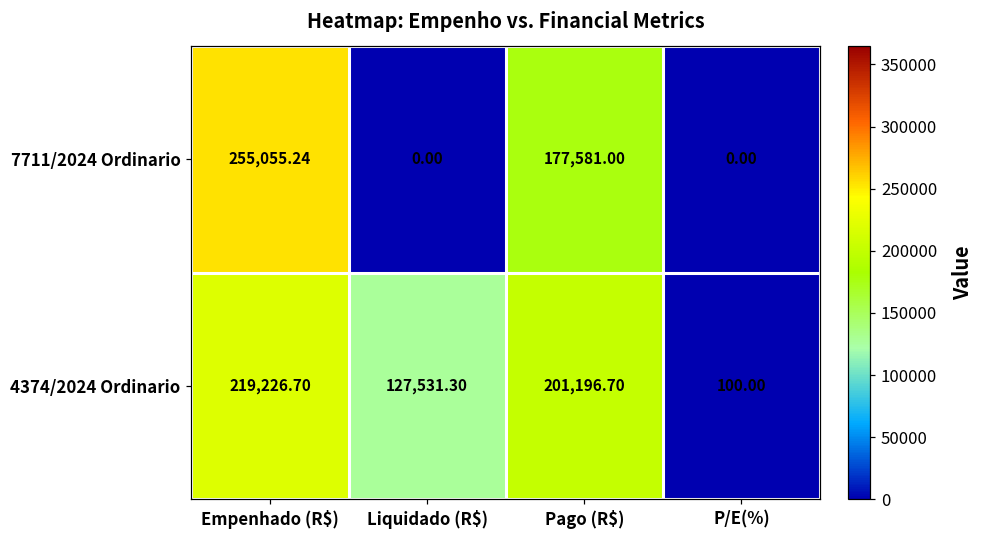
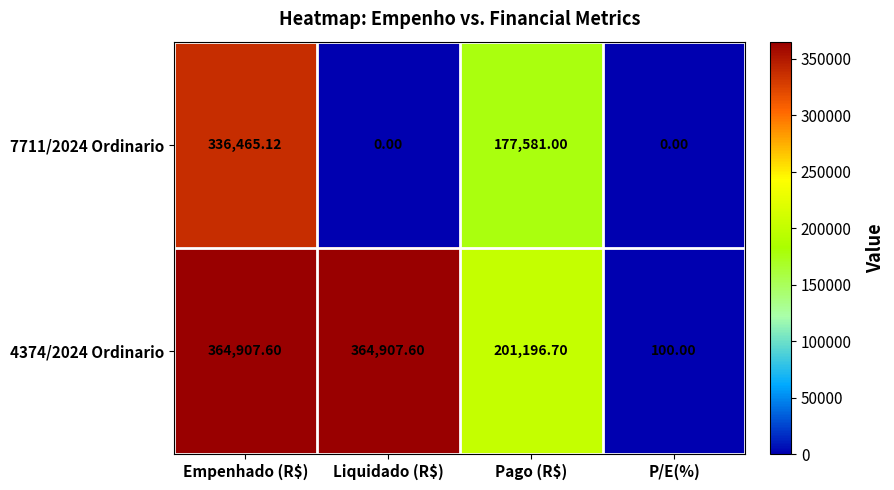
  {
    "7711/2024 Ordinario": {
-     "Empenhado (R$)": "255,055.24",
+     "Empenhado (R$)": "336,465.12",
      "Liquidado (R$)": "0.00",
      "Pago (R$)": "177,581.00",
      "P/E(%)": "0.00"
    },
    "4374/2024 Ordinario": {
-     "Empenhado (R$)": "219,226.70",
-     "Liquidado (R$)": "127,531.30",
+     "Empenhado (R$)": "364,907.60",
+     "Liquidado (R$)": "364,907.60",
      "Pago (R$)": "201,196.70",
      "P/E(%)": "100.00"
    }
  }
